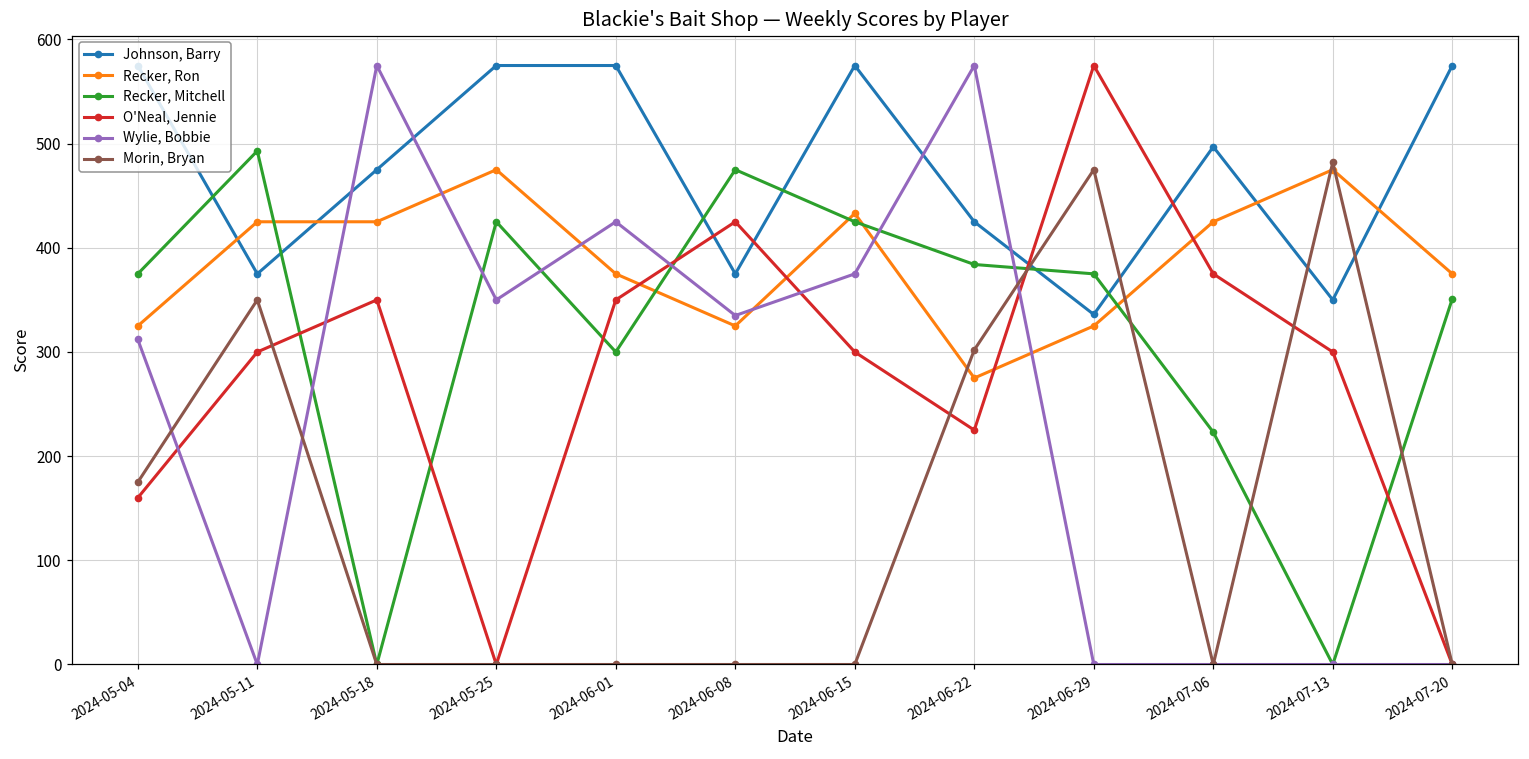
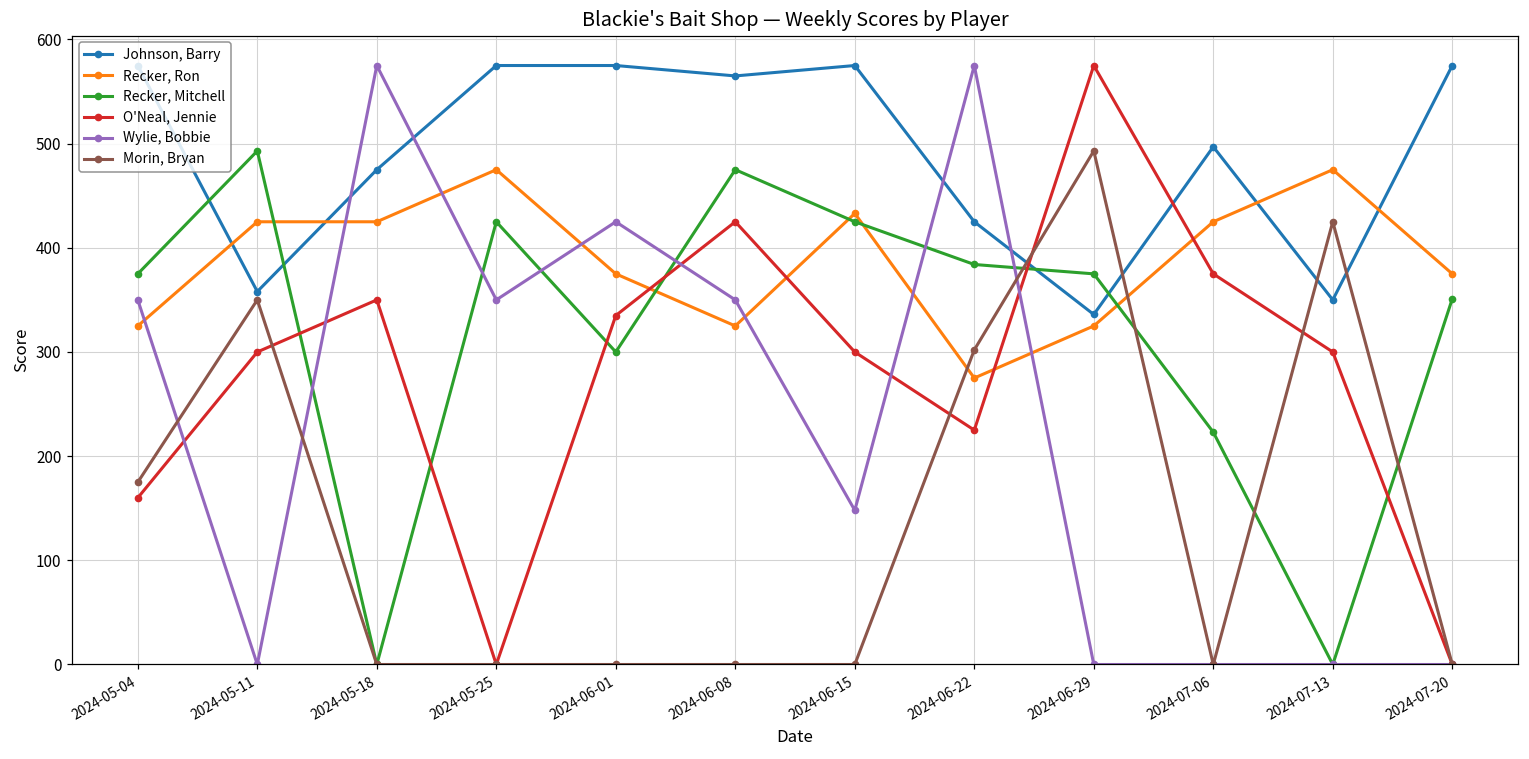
  {
    "Johnson, Barry": {
-     "2024-05-11": 380,
+     "2024-05-11": 360,
      "2024-05-18": 480,
      "2024-05-25": 580,
      "2024-06-01": 580,
-     "2024-06-08": 380,
+     "2024-06-08": 570,
      "2024-06-15": 580,
      "2024-06-22": 430,
      "2024-06-29": 340,
      "2024-07-06": 500,
      "2024-07-13": 350,
      "2024-07-20": 580
    },
    "Recker, Ron": {
      "2024-05-04": 330,
      "2024-05-11": 430,
      "2024-05-18": 430,
      "2024-05-25": 480,
      "2024-06-01": 380,
      "2024-06-08": 330,
      "2024-06-15": 430,
      "2024-06-22": 280,
      "2024-06-29": 330,
      "2024-07-06": 430,
      "2024-07-13": 480,
      "2024-07-20": 380
    },
    "Recker, Mitchell": {
      "2024-05-04": 380,
      "2024-05-11": 490,
      "2024-05-25": 430,
      "2024-06-01": 300,
      "2024-06-08": 480,
      "2024-06-15": 430,
      "2024-06-22": 380,
      "2024-06-29": 380,
      "2024-07-06": 220,
      "2024-07-20": 350
    },
    "O'Neal, Jennie": {
      "2024-05-04": 160,
      "2024-05-11": 300,
      "2024-05-18": 350,
-     "2024-06-01": 350,
+     "2024-06-01": 340,
      "2024-06-08": 430,
      "2024-06-15": 300,
      "2024-06-22": 230,
      "2024-06-29": 580,
      "2024-07-06": 380,
      "2024-07-13": 300
    },
    "Wylie, Bobbie": {
-     "2024-05-04": 310,
+     "2024-05-04": 350,
      "2024-05-11": 0,
      "2024-05-18": 580,
      "2024-05-25": 350,
      "2024-06-01": 430,
-     "2024-06-08": 340,
-     "2024-06-15": 380,
+     "2024-06-08": 350,
+     "2024-06-15": 150,
      "2024-06-22": 580,
      "2024-06-29": 0
    },
    "Morin, Bryan": {
      "2024-05-04": 180,
      "2024-05-11": 350,
      "2024-06-01": 0,
      "2024-06-08": 0,
      "2024-06-15": 0,
      "2024-06-22": 300,
-     "2024-06-29": 480,
-     "2024-07-13": 480
+     "2024-06-29": 490,
+     "2024-07-13": 430
    }
  }
